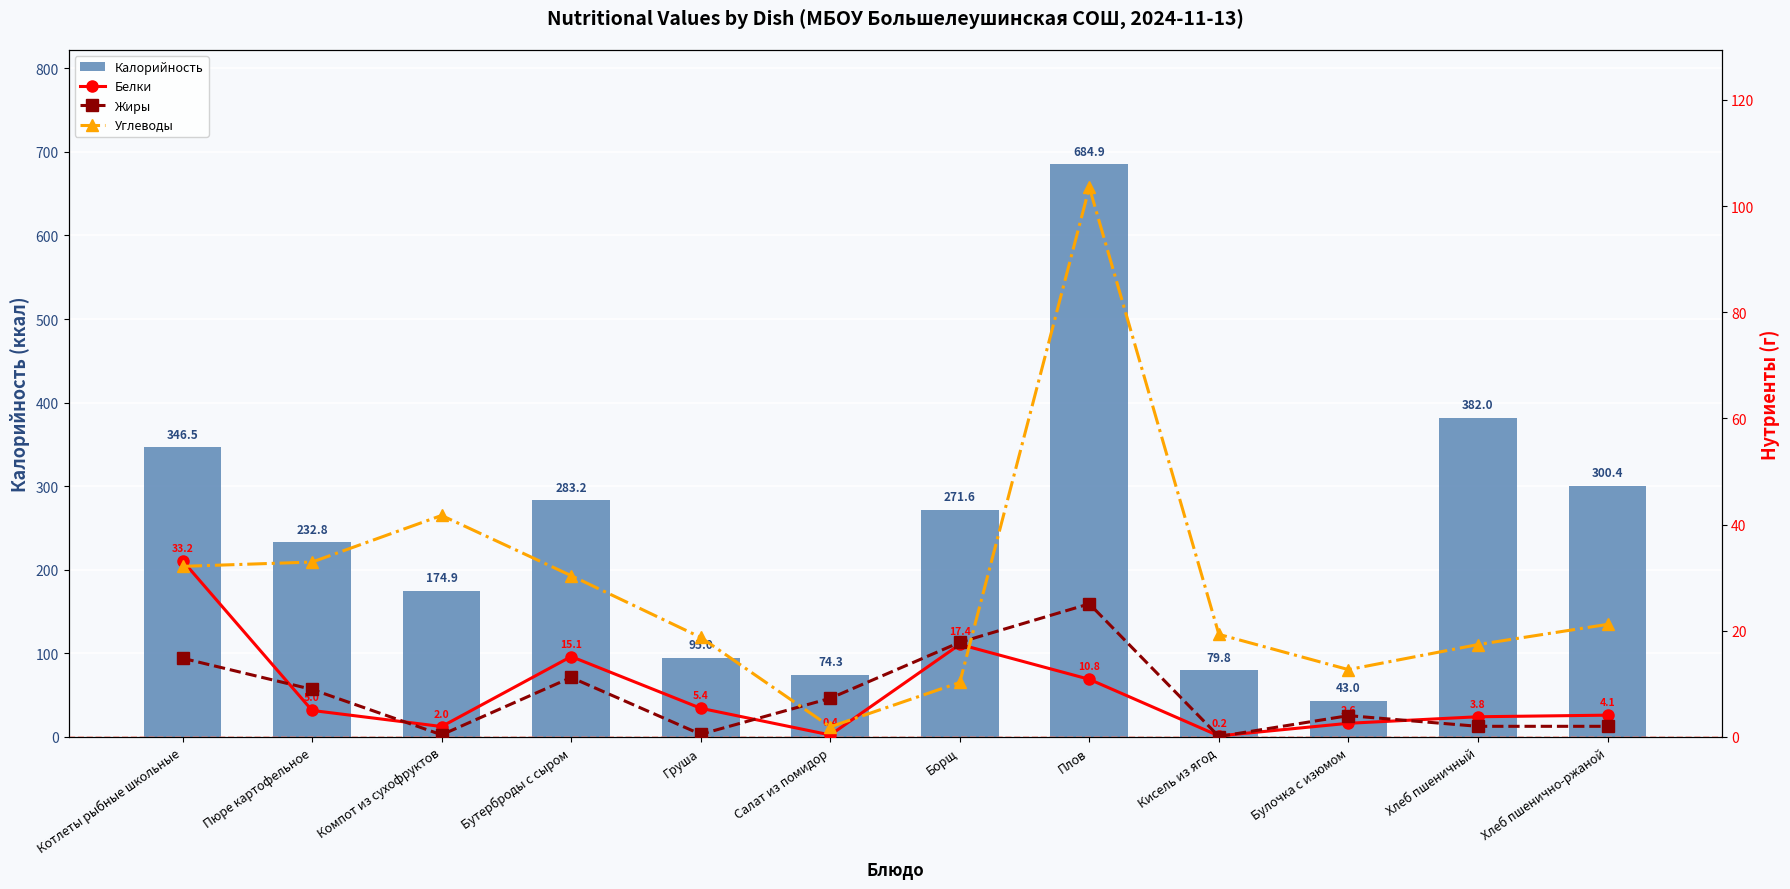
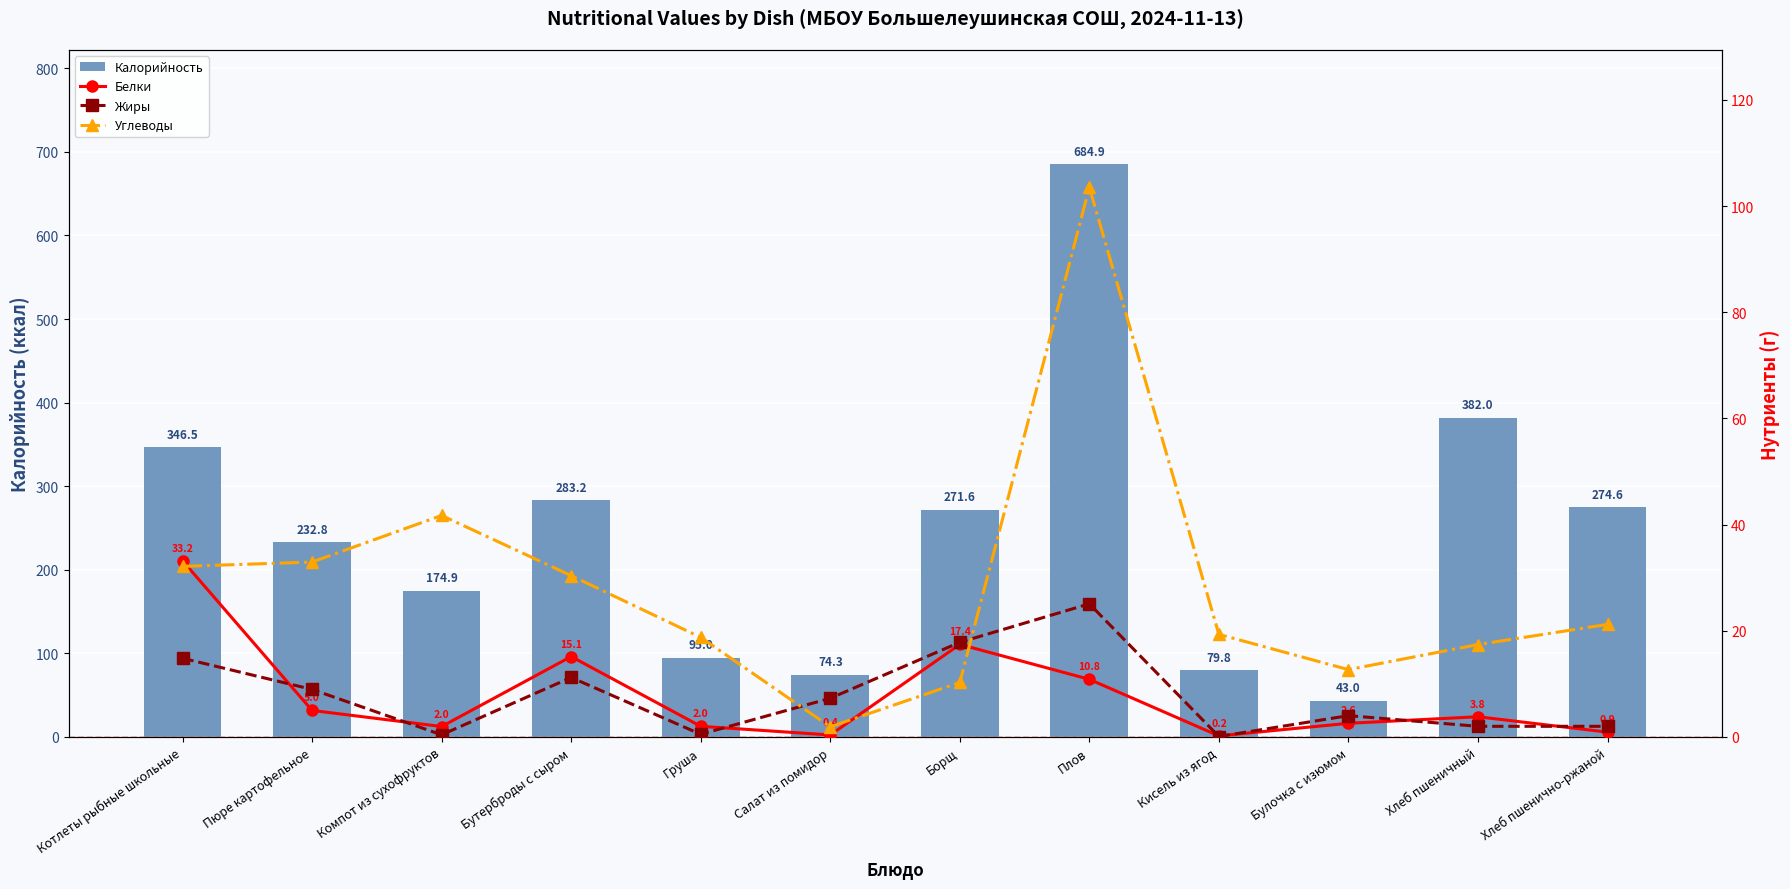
  {
    "Калорийность": {
      "Котлеты рыбные школьные": 346.5,
      "Пюре картофельное": 232.8,
      "Компот из сухофруктов": 174.9,
      "Бутерброды с сыром": 283.2,
      "Салат из помидор": 74.3,
      "Борщ": 271.6,
      "Плов": 684.9,
      "Кисель из ягод": 79.8,
      "Булочка с изюмом": 43.0,
      "Хлеб пшеничный": 382.0,
-     "Хлеб пшенично-ржаной": 300.4
+     "Хлеб пшенично-ржаной": 274.6
    },
    "Белки": {
      "Котлеты рыбные школьные": 33.2,
      "Пюре картофельное": 5.0,
      "Компот из сухофруктов": 2.0,
      "Бутерброды с сыром": 15.1,
-     "Груша": 5.4,
+     "Груша": 2.0,
      "Плов": 10.8,
      "Хлеб пшеничный": 3.8,
-     "Хлеб пшенично-ржаной": 4.1
+     "Хлеб пшенично-ржаной": 0.9
    }
  }
